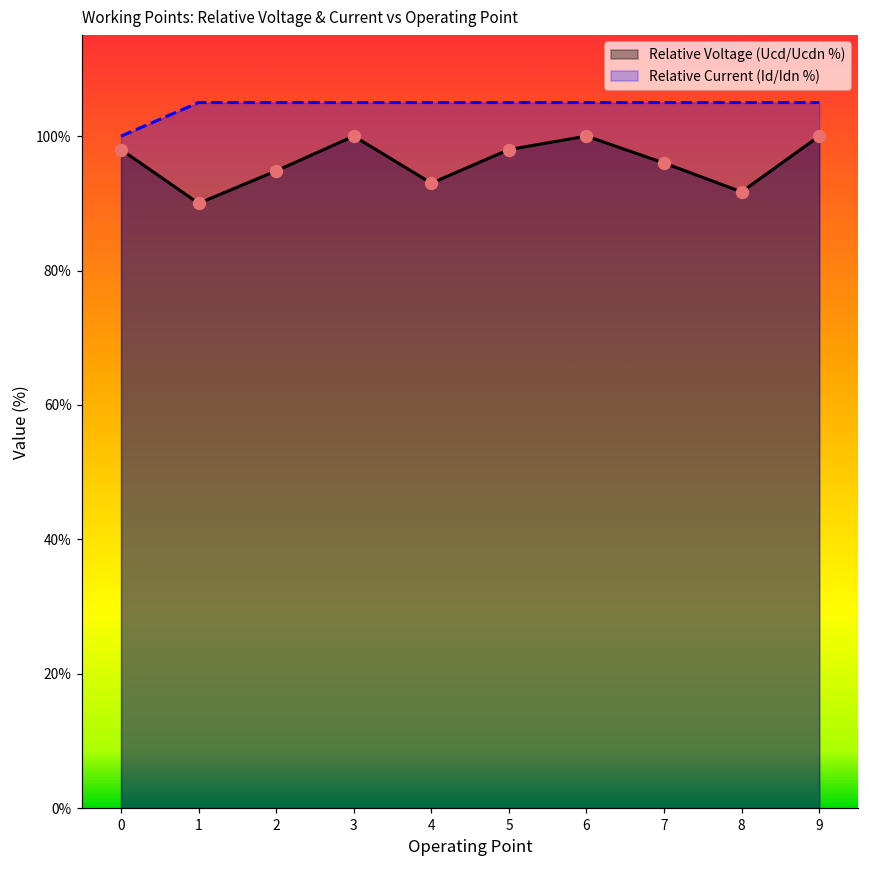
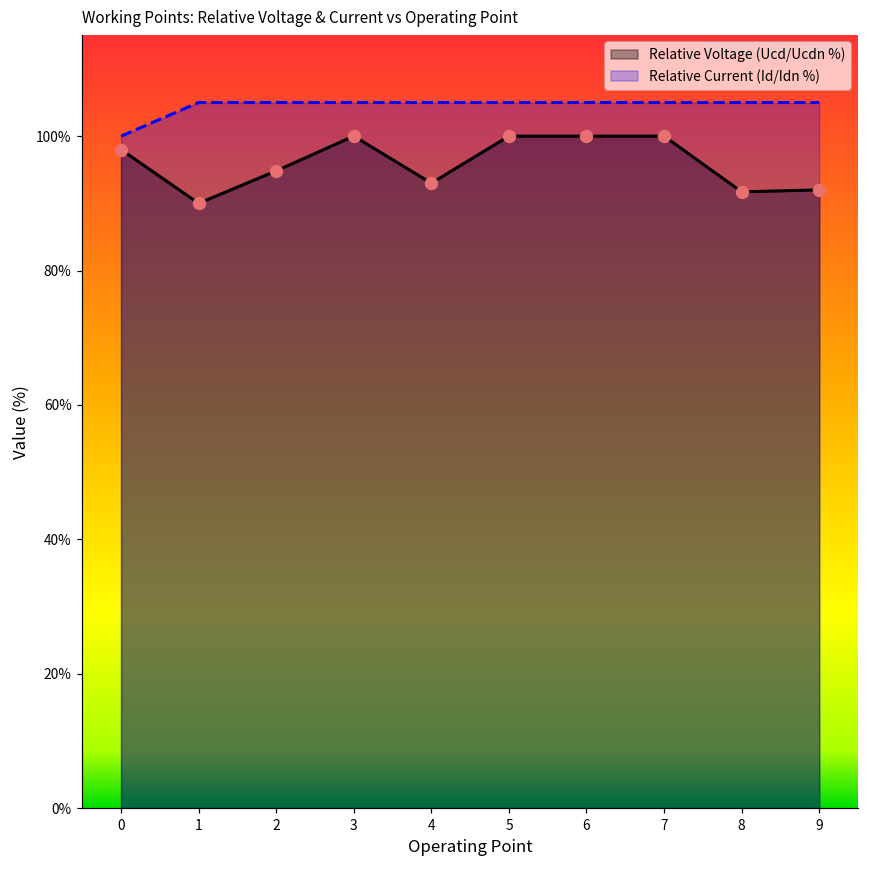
  {
    "Relative Voltage (Ucd/Ucdn %)": {
      "0": "98%",
      "1": "90%",
      "2": "95%",
      "3": "100%",
      "4": "93%",
-     "5": "98%",
+     "5": "100%",
      "6": "100%",
-     "7": "96%",
+     "7": "100%",
      "8": "92%",
-     "9": "100%"
+     "9": "92%"
    },
    "Relative Current (Id/Idn %)": {
      "0": "100%",
      "1": "105%",
      "2": "105%",
      "3": "105%",
      "4": "105%",
      "5": "105%",
      "6": "105%",
      "7": "105%",
      "8": "105%",
      "9": "105%"
    }
  }
